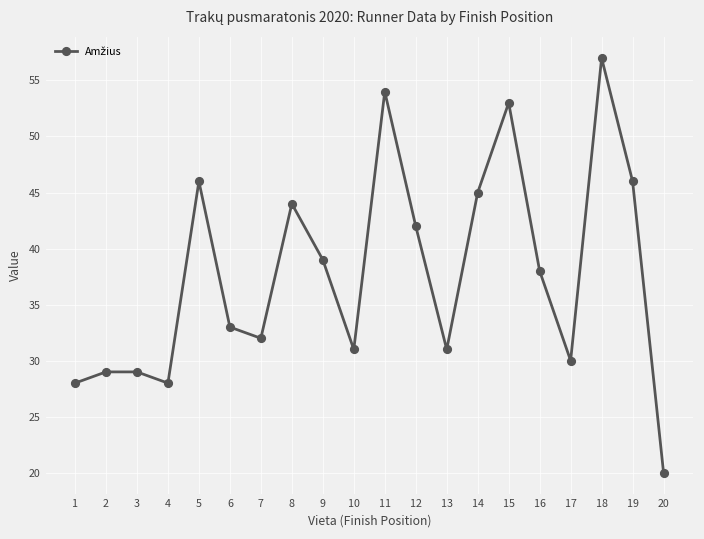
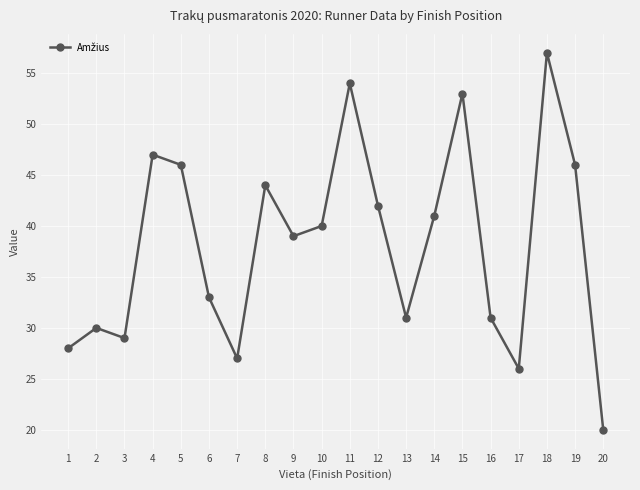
  {
    "1": 28,
-   "2": 29,
+   "2": 30,
    "3": 29,
-   "4": 28,
+   "4": 47,
    "5": 46,
    "6": 33,
-   "7": 32,
+   "7": 27,
    "8": 44,
    "9": 39,
-   "10": 31,
+   "10": 40,
    "11": 54,
    "12": 42,
    "13": 31,
-   "14": 45,
+   "14": 41,
    "15": 53,
-   "16": 38,
-   "17": 30,
+   "16": 31,
+   "17": 26,
    "18": 57,
    "19": 46,
    "20": 20
  }
